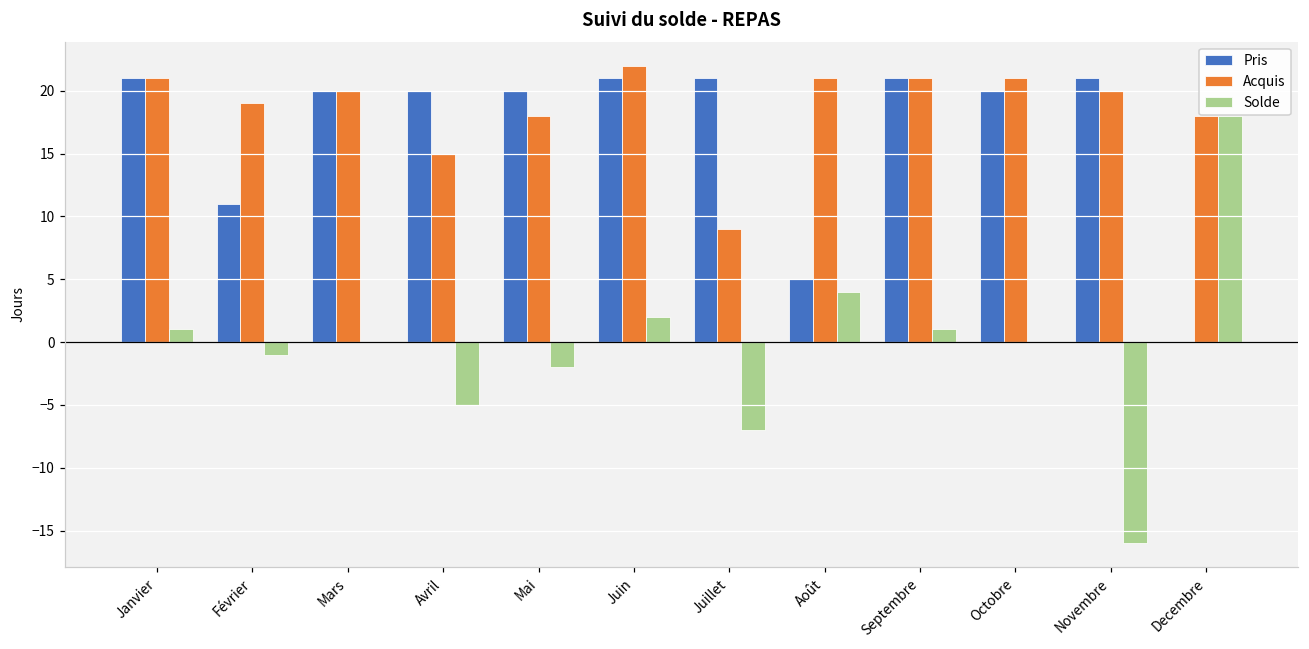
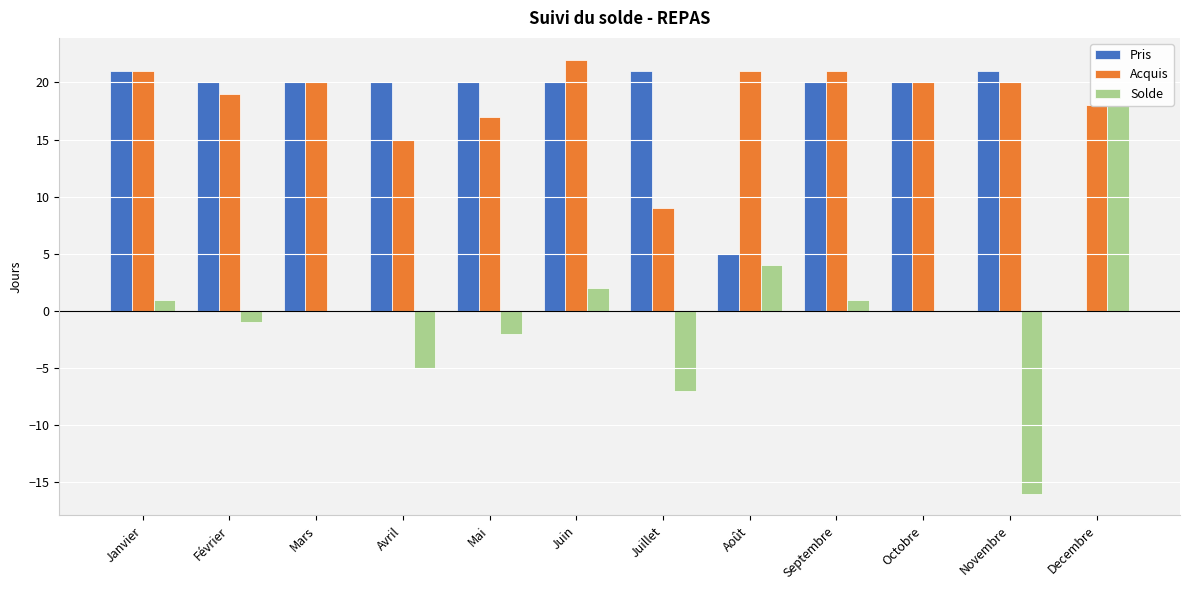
  {
    "Pris": {
      "Janvier": 21,
-     "Février": 11,
+     "Février": 20,
      "Mars": 20,
      "Avril": 20,
      "Mai": 20,
-     "Juin": 21,
+     "Juin": 20,
      "Juillet": 21,
      "Août": 5,
-     "Septembre": 21,
+     "Septembre": 20,
      "Octobre": 20,
      "Novembre": 21,
      "Decembre": 0
    },
    "Acquis": {
      "Janvier": 21,
      "Février": 19,
      "Mars": 20,
      "Avril": 15,
-     "Mai": 18,
+     "Mai": 17,
      "Juin": 22,
      "Juillet": 9,
      "Août": 21,
      "Septembre": 21,
-     "Octobre": 21,
+     "Octobre": 20,
      "Novembre": 20
    },
    "Solde": {
      "Janvier": 1,
      "Février": -1,
      "Mars": 0,
      "Avril": -5,
      "Mai": -2,
      "Juin": 2,
      "Juillet": -7,
      "Août": 4,
      "Septembre": 1,
      "Octobre": 0,
      "Novembre": -16
    }
  }
